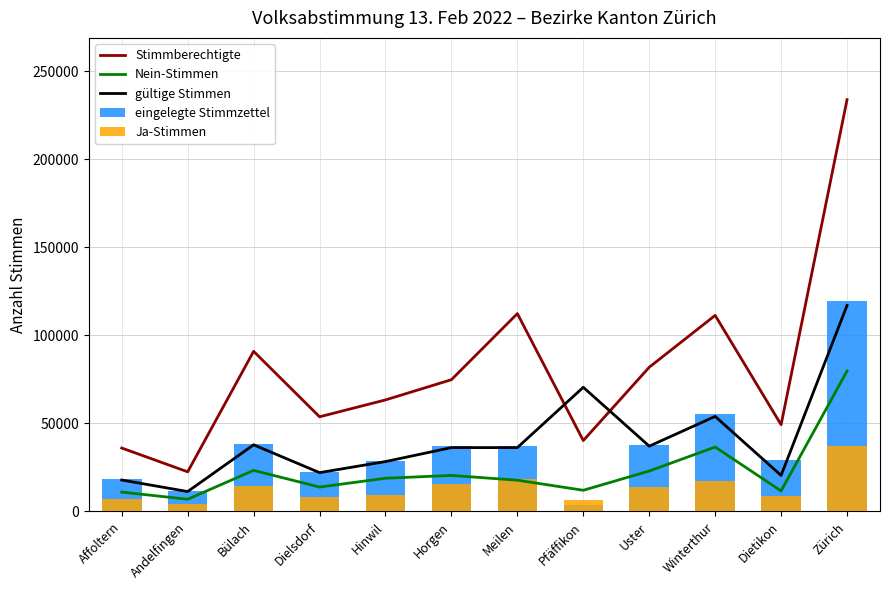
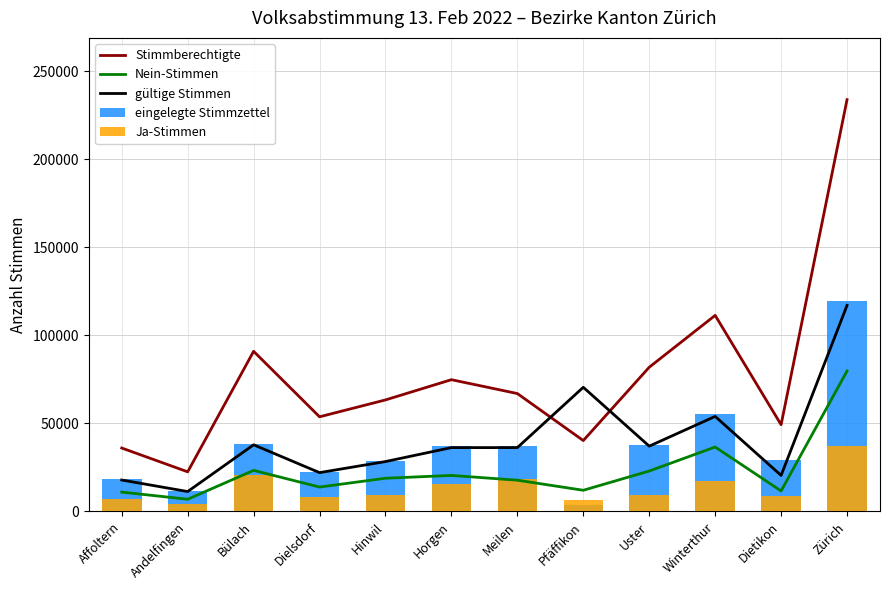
  {
    "Stimmberechtigte": {
      "Affoltern": 36000,
      "Andelfingen": 23000,
      "Bülach": 91000,
      "Dielsdorf": 54000,
      "Hinwil": 63000,
      "Horgen": 75000,
-     "Meilen": 112000,
+     "Meilen": 67000,
      "Pfäffikon": 40000,
      "Uster": 82000,
      "Winterthur": 111000,
      "Dietikon": 49000,
      "Zürich": 234000
    },
    "eingelegte Stimmzettel": {
      "Affoltern": 18000,
      "Andelfingen": 12000,
      "Bülach": 39000,
      "Dielsdorf": 22000,
      "Hinwil": 29000,
      "Horgen": 37000,
      "Meilen": 37000,
      "Uster": 38000,
      "Winterthur": 55000,
      "Dietikon": 29000,
      "Zürich": 119000
    },
    "Nein-Stimmen": {
      "Affoltern": 11000,
      "Andelfingen": 7000,
      "Bülach": 23000,
      "Dielsdorf": 14000,
      "Hinwil": 19000,
      "Horgen": 20000,
      "Meilen": 18000,
      "Pfäffikon": 12000,
      "Uster": 23000,
      "Winterthur": 37000,
      "Dietikon": 12000,
      "Zürich": 80000
    },
    "Ja-Stimmen": {
-     "Bülach": 15000,
+     "Bülach": 21000,
      "Pfäffikon": 7000,
-     "Uster": 14000
+     "Uster": 9000
    },
    "gültige Stimmen": {
      "Affoltern": 18000,
      "Andelfingen": 11000,
      "Bülach": 38000,
      "Dielsdorf": 22000,
      "Hinwil": 28000,
      "Horgen": 36000,
      "Meilen": 36000,
      "Pfäffikon": 71000,
      "Uster": 37000,
      "Winterthur": 54000,
      "Dietikon": 20000,
      "Zürich": 117000
    }
  }
